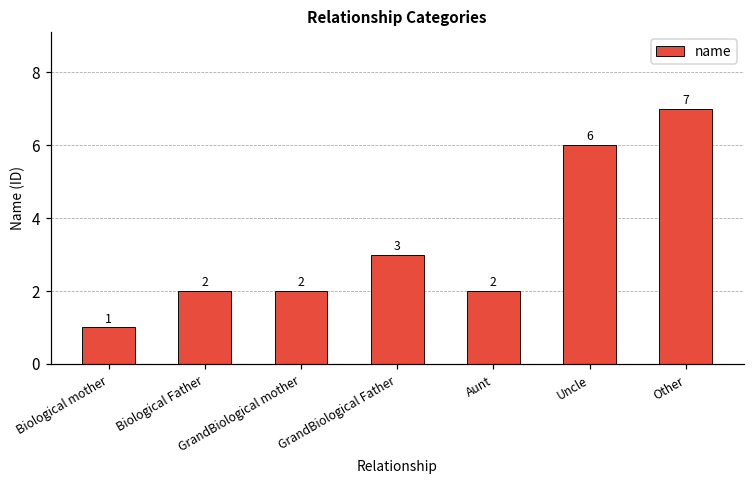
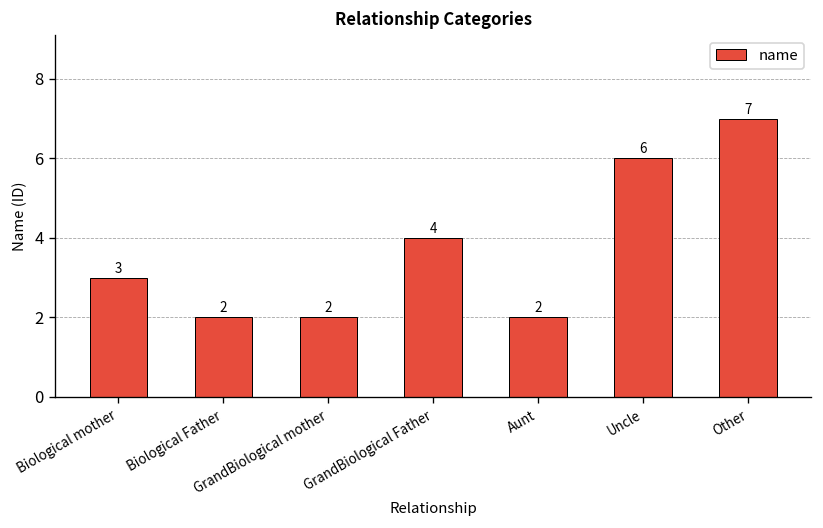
  {
-   "Biological mother": 1,
+   "Biological mother": 3,
    "Biological Father": 2,
    "GrandBiological mother": 2,
-   "GrandBiological Father": 3,
+   "GrandBiological Father": 4,
    "Aunt": 2,
    "Uncle": 6,
    "Other": 7
  }
